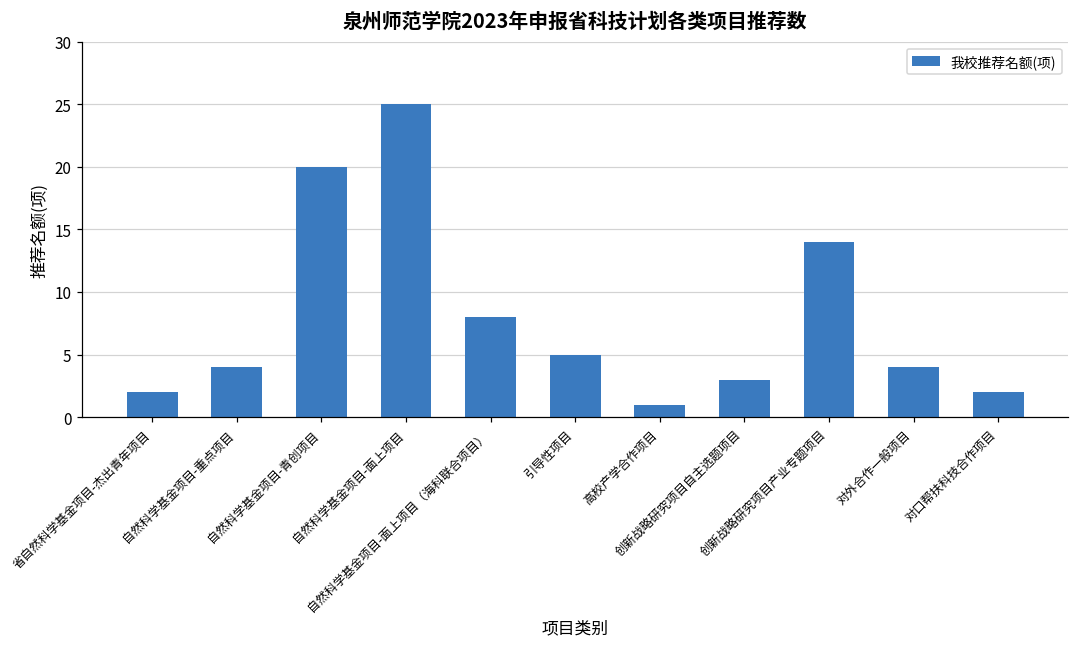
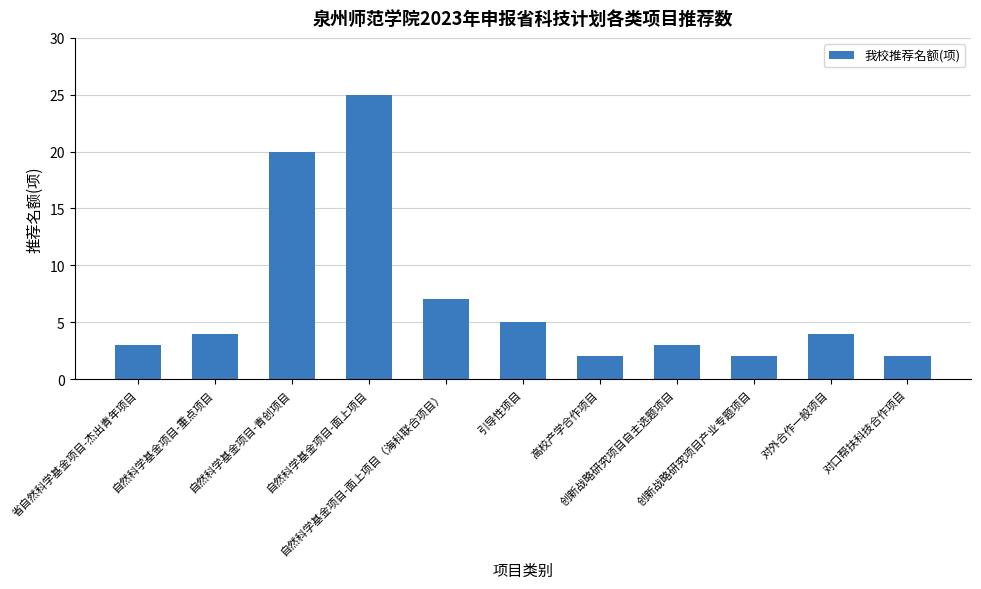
  {
-   "省自然科学基金项目-杰出青年项目": 2,
+   "省自然科学基金项目-杰出青年项目": 3,
    "自然科学基金项目-重点项目": 4,
    "自然科学基金项目-青创项目": 20,
    "自然科学基金项目-面上项目": 25,
-   "自然科学基金项目-面上项目（海科联合项目）": 8,
+   "自然科学基金项目-面上项目（海科联合项目）": 7,
    "引导性项目": 5,
-   "高校产学合作项目": 1,
+   "高校产学合作项目": 2,
    "创新战略研究项目自主选题项目": 3,
-   "创新战略研究项目产业专题项目": 14,
+   "创新战略研究项目产业专题项目": 2,
    "对外合作一般项目": 4,
    "对口帮扶科技合作项目": 2
  }
